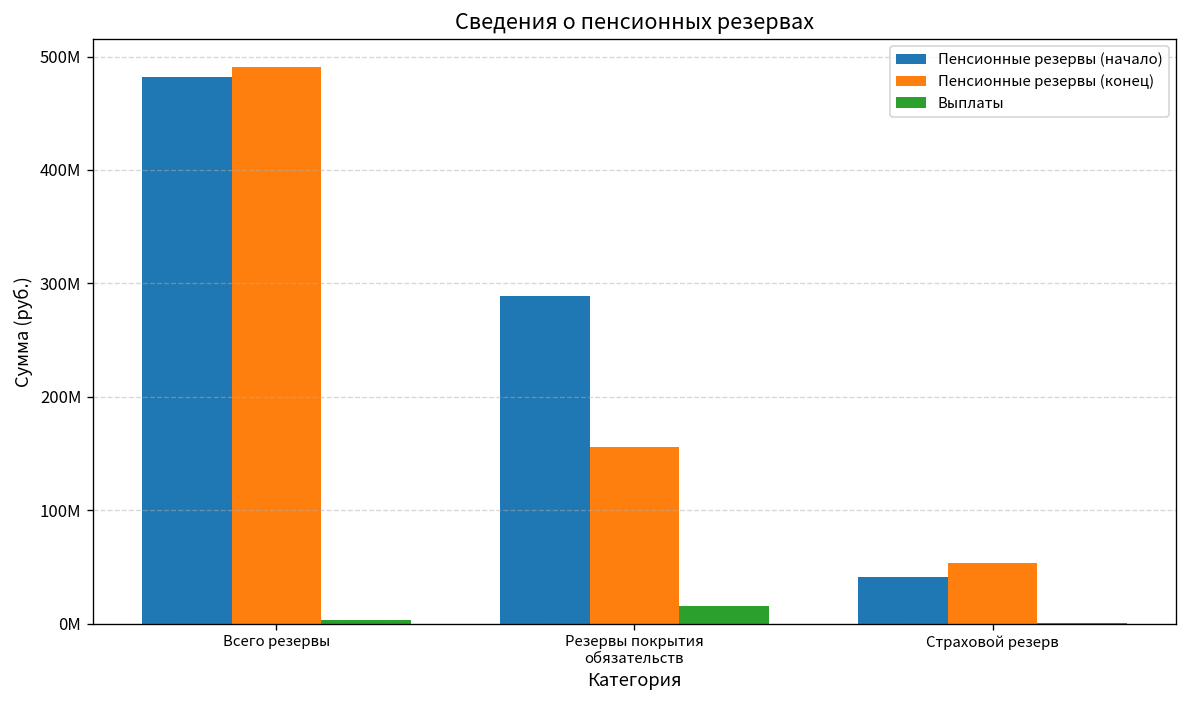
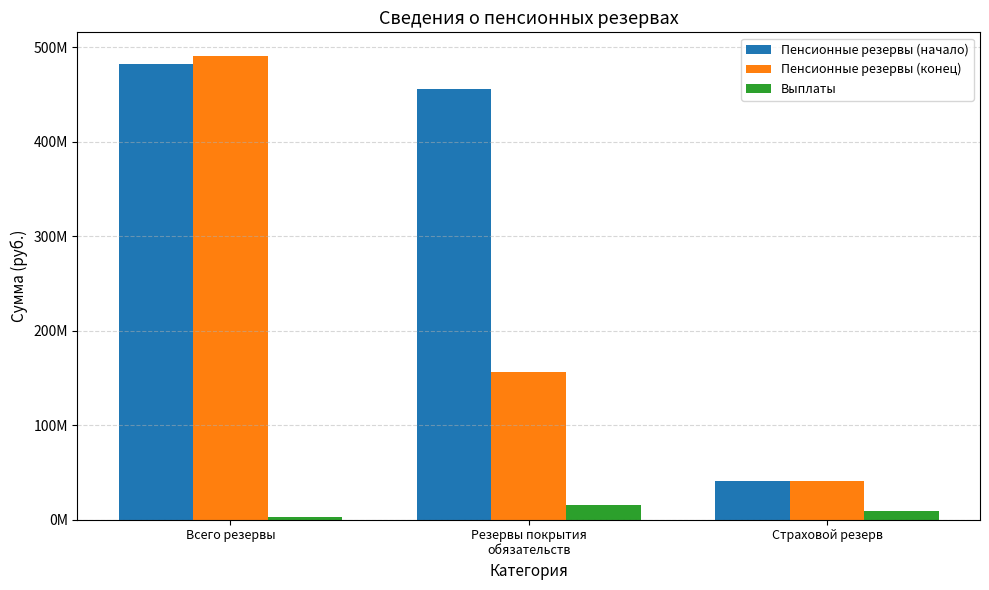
  {
    "Пенсионные резервы (начало)": {
      "Всего резервы": 480000000,
-     "Резервы покрытия обязательств": 290000000,
+     "Резервы покрытия обязательств": 460000000,
      "Страховой резерв": 40000000
    },
    "Пенсионные резервы (конец)": {
      "Всего резервы": 490000000,
      "Резервы покрытия обязательств": 160000000,
-     "Страховой резерв": 50000000
+     "Страховой резерв": 40000000
    },
    "Выплаты": {
      "Всего резервы": 0,
      "Резервы покрытия обязательств": 20000000,
-     "Страховой резерв": 0
+     "Страховой резерв": 10000000
    }
  }
